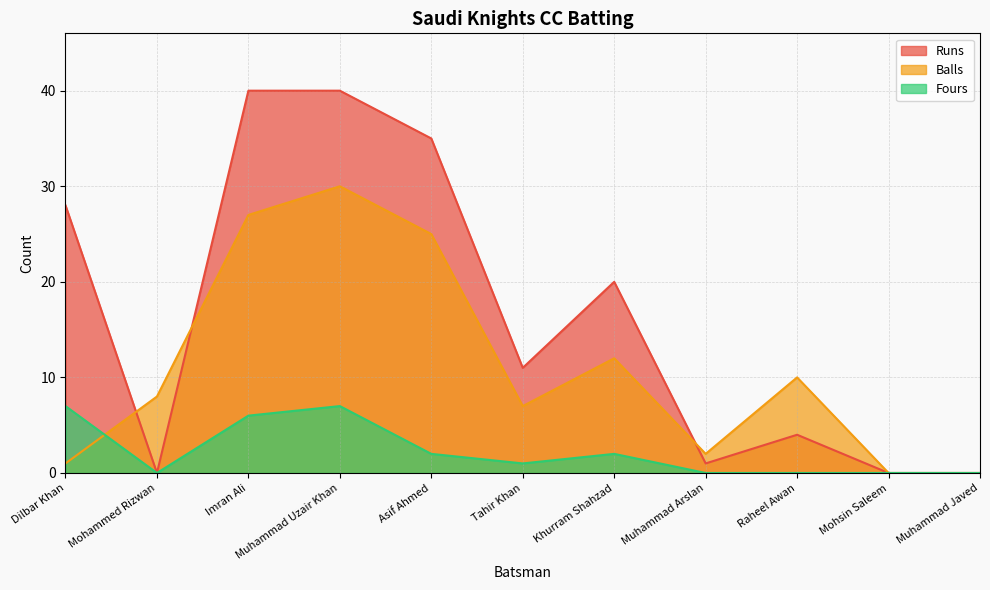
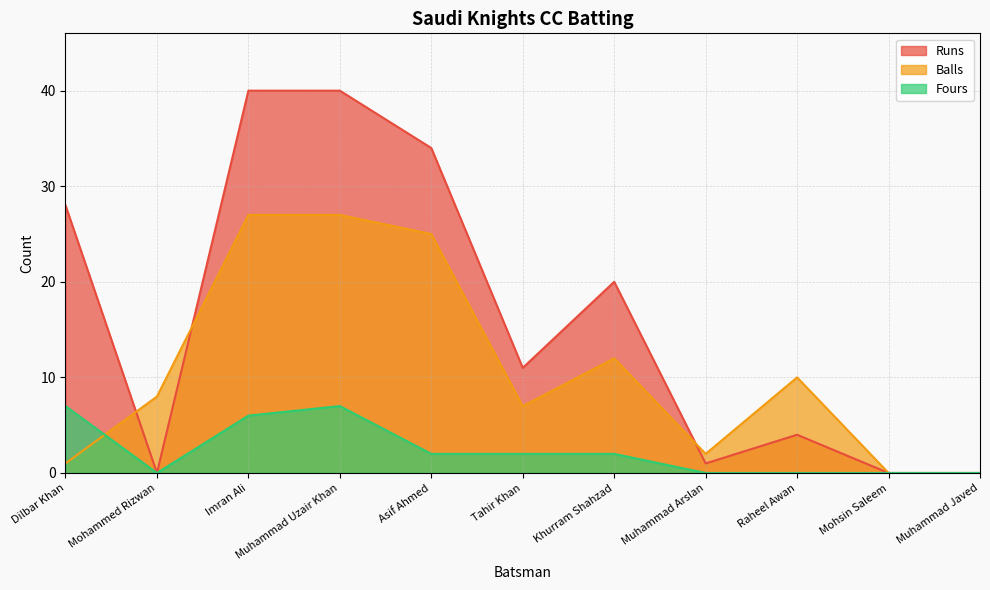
  {
    "Runs": {
      "Dilbar Khan": 28,
      "Imran Ali": 40,
      "Muhammad Uzair Khan": 40,
-     "Asif Ahmed": 35,
+     "Asif Ahmed": 34,
      "Tahir Khan": 11,
      "Khurram Shahzad": 20,
      "Muhammad Arslan": 1,
      "Raheel Awan": 4
    },
    "Balls": {
      "Dilbar Khan": 1,
      "Mohammed Rizwan": 8,
      "Imran Ali": 27,
-     "Muhammad Uzair Khan": 30,
+     "Muhammad Uzair Khan": 27,
      "Asif Ahmed": 25,
      "Tahir Khan": 7,
      "Khurram Shahzad": 12,
      "Muhammad Arslan": 2,
      "Raheel Awan": 10
    },
    "Fours": {
      "Dilbar Khan": 7,
      "Imran Ali": 6,
      "Muhammad Uzair Khan": 7,
      "Asif Ahmed": 2,
-     "Tahir Khan": 1,
+     "Tahir Khan": 2,
      "Khurram Shahzad": 2,
      "Muhammad Arslan": 0,
      "Raheel Awan": 0
    }
  }
